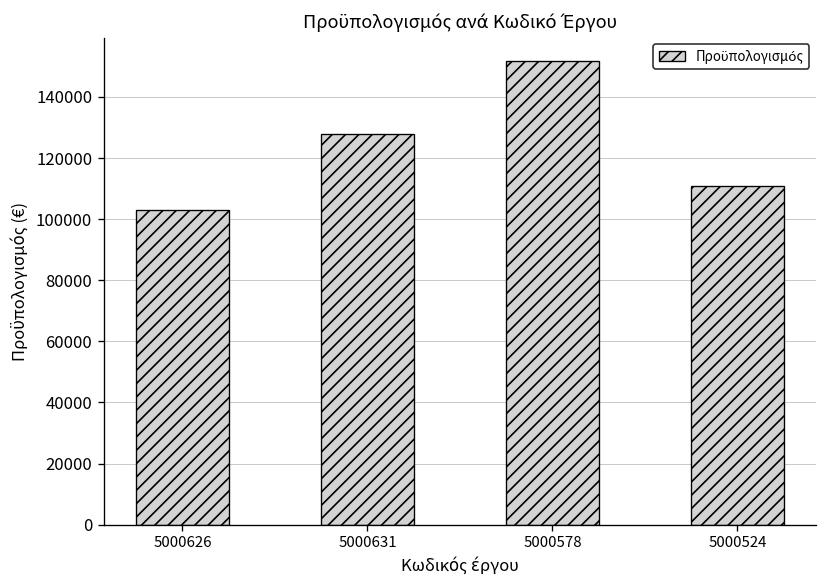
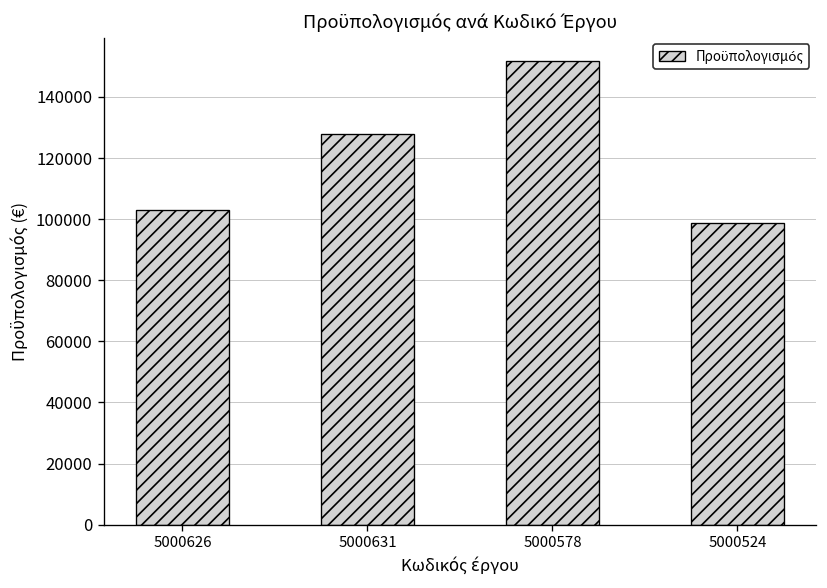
  {
    "5000626": 103000,
    "5000631": 128000,
    "5000578": 152000,
-   "5000524": 111000
+   "5000524": 99000
  }
